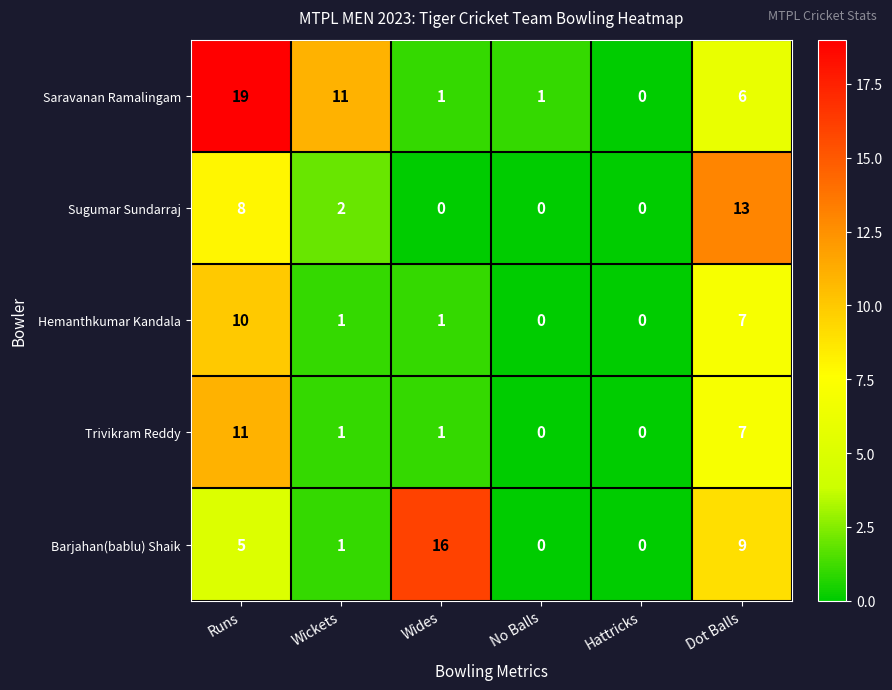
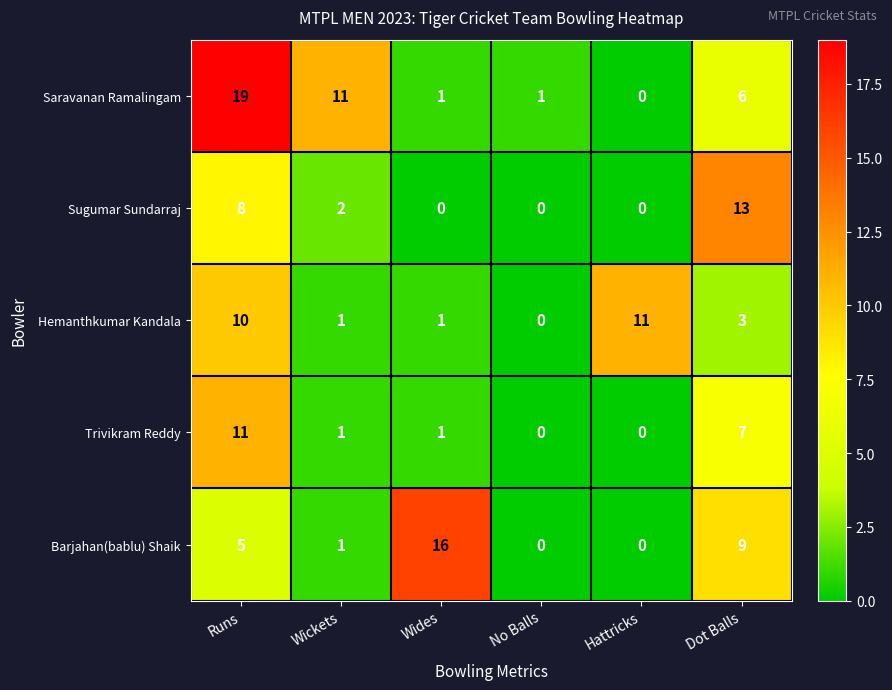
  {
    "Saravanan Ramalingam": {
      "Runs": 19,
      "Wickets": 11,
      "Wides": 1,
      "No Balls": 1,
      "Hattricks": 0,
      "Dot Balls": 6
    },
    "Sugumar Sundarraj": {
      "Runs": 8,
      "Wickets": 2,
      "Wides": 0,
      "No Balls": 0,
      "Hattricks": 0,
      "Dot Balls": 13
    },
    "Hemanthkumar Kandala": {
      "Runs": 10,
      "Wickets": 1,
      "Wides": 1,
      "No Balls": 0,
-     "Hattricks": 0,
-     "Dot Balls": 7
+     "Hattricks": 11,
+     "Dot Balls": 3
    },
    "Trivikram Reddy": {
      "Runs": 11,
      "Wickets": 1,
      "Wides": 1,
      "No Balls": 0,
      "Hattricks": 0,
      "Dot Balls": 7
    },
    "Barjahan(bablu) Shaik": {
      "Runs": 5,
      "Wickets": 1,
      "Wides": 16,
      "No Balls": 0,
      "Hattricks": 0,
      "Dot Balls": 9
    }
  }
